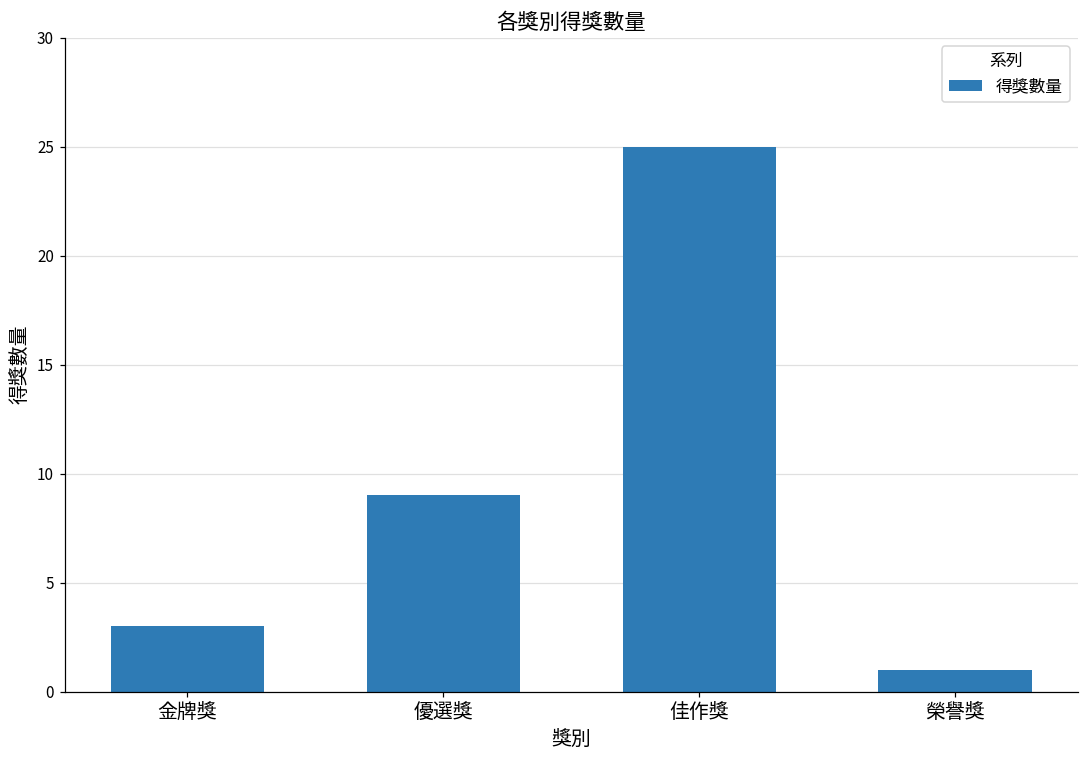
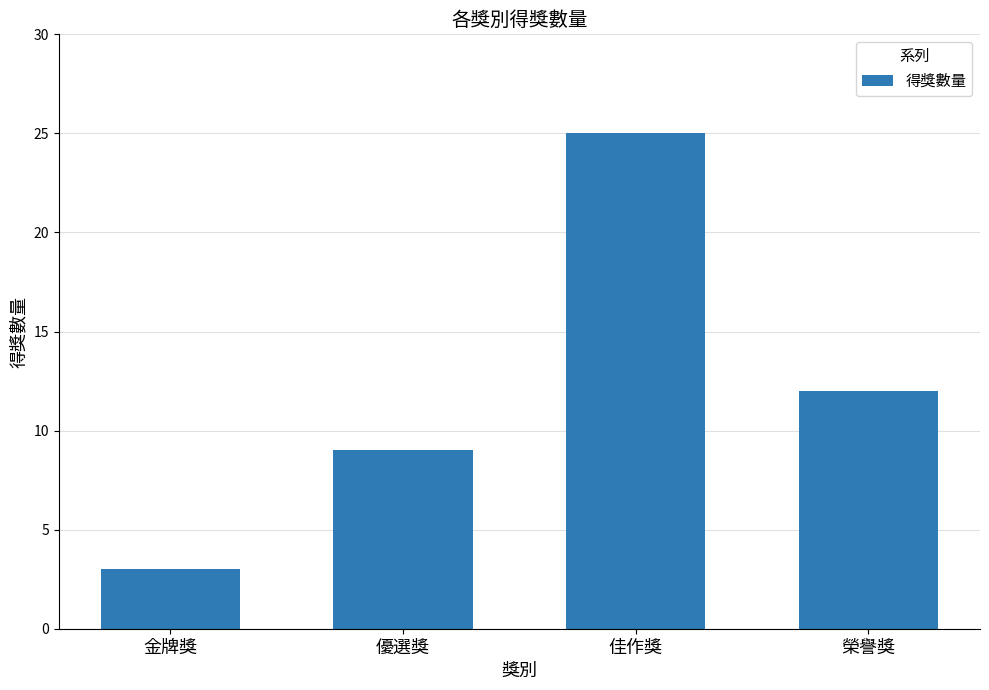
  {
    "金牌獎": 3,
    "優選獎": 9,
    "佳作獎": 25,
-   "榮譽獎": 1
+   "榮譽獎": 12
  }
